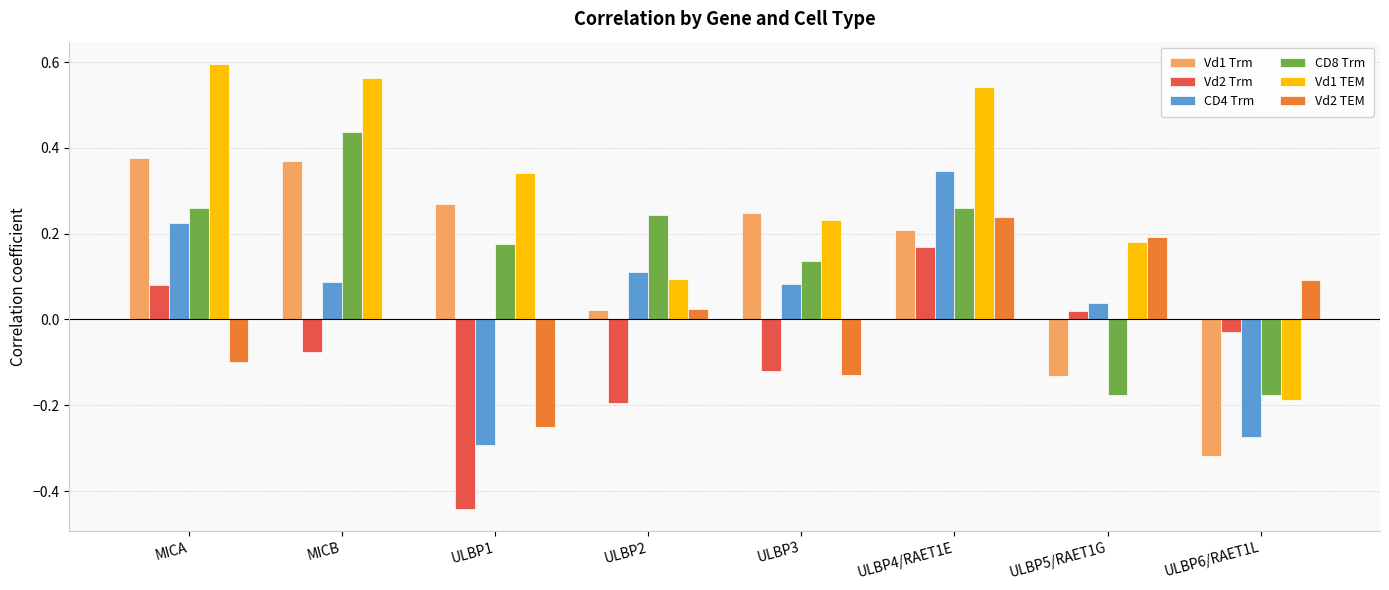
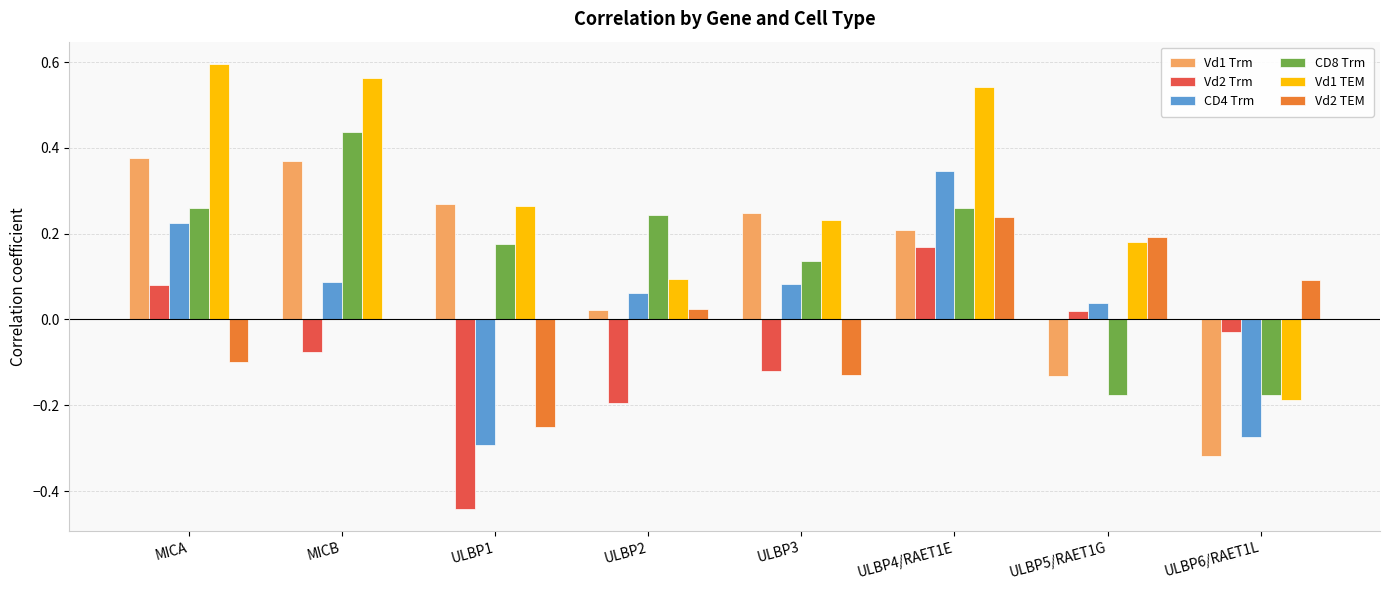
  {
    "Vd1 Trm": {
      "MICA": 0.38,
      "MICB": 0.37,
      "ULBP1": 0.27,
      "ULBP2": 0.02,
      "ULBP3": 0.25,
      "ULBP4/RAET1E": 0.21,
      "ULBP5/RAET1G": -0.13,
      "ULBP6/RAET1L": -0.32
    },
    "CD4 Trm": {
      "MICA": 0.23,
      "MICB": 0.09,
      "ULBP1": -0.29,
-     "ULBP2": 0.11,
+     "ULBP2": 0.06,
      "ULBP3": 0.08,
      "ULBP4/RAET1E": 0.35,
      "ULBP5/RAET1G": 0.04,
      "ULBP6/RAET1L": -0.27
    },
    "CD8 Trm": {
      "MICA": 0.26,
      "MICB": 0.44,
      "ULBP1": 0.18,
      "ULBP2": 0.24,
      "ULBP3": 0.14,
      "ULBP4/RAET1E": 0.26,
      "ULBP5/RAET1G": -0.18,
      "ULBP6/RAET1L": -0.18
    },
    "Vd1 TEM": {
      "MICA": 0.60,
      "MICB": 0.56,
-     "ULBP1": 0.34,
+     "ULBP1": 0.26,
      "ULBP2": 0.09,
      "ULBP3": 0.23,
      "ULBP4/RAET1E": 0.54,
      "ULBP5/RAET1G": 0.18,
      "ULBP6/RAET1L": -0.19
    }
  }
